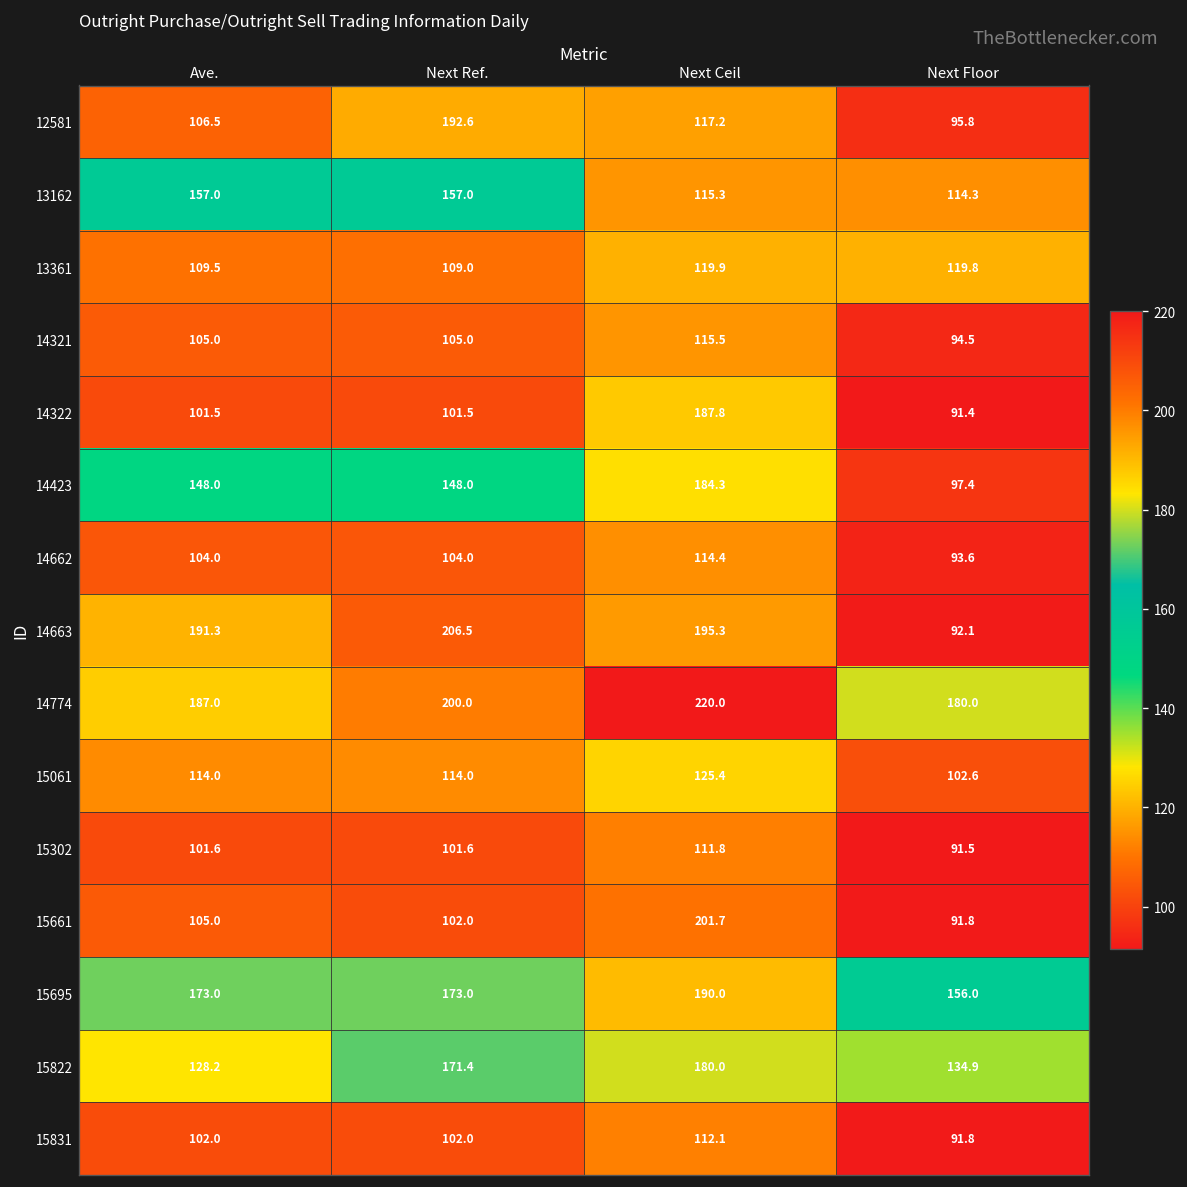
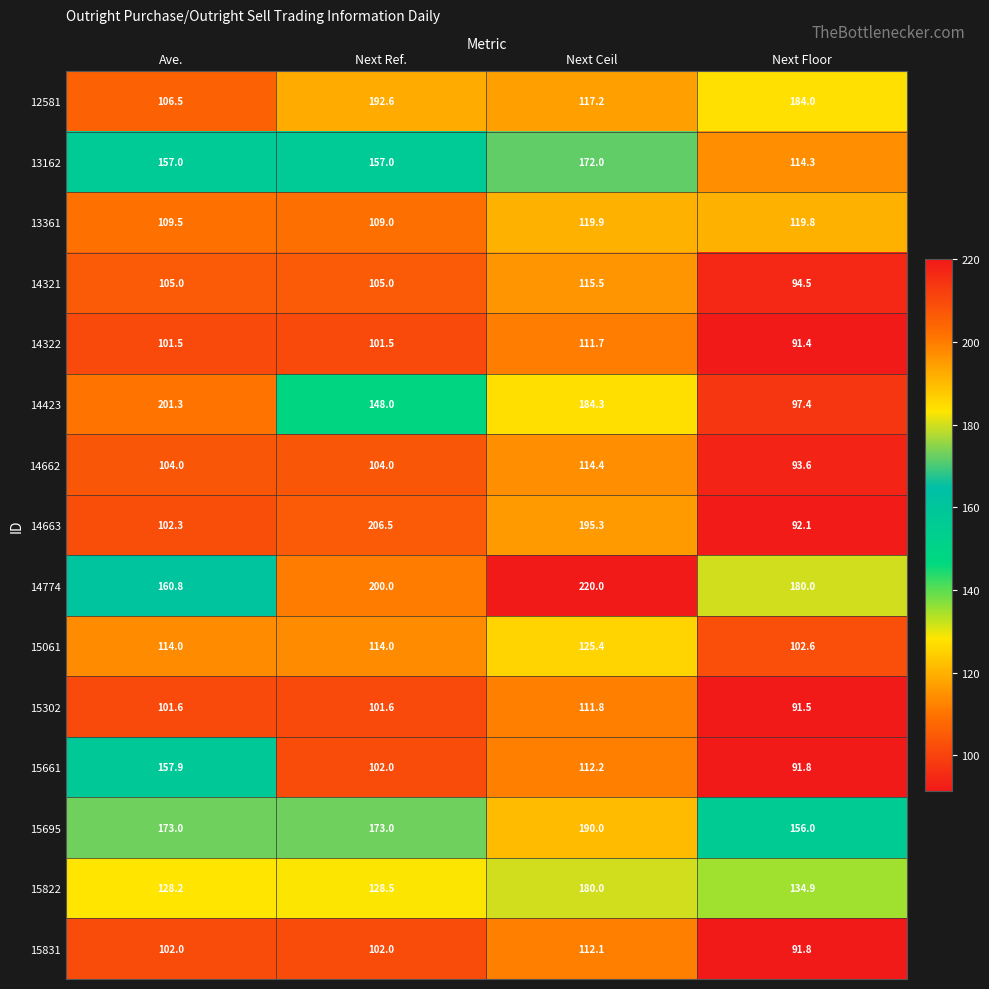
  {
    "12581": {
      "Ave.": 106.5,
      "Next Ref.": 192.6,
      "Next Ceil": 117.2,
-     "Next Floor": 95.8
+     "Next Floor": 184.0
    },
    "13162": {
      "Ave.": 157.0,
      "Next Ref.": 157.0,
-     "Next Ceil": 115.3,
+     "Next Ceil": 172.0,
      "Next Floor": 114.3
    },
    "13361": {
      "Ave.": 109.5,
      "Next Ref.": 109.0,
      "Next Ceil": 119.9,
      "Next Floor": 119.8
    },
    "14321": {
      "Ave.": 105.0,
      "Next Ref.": 105.0,
      "Next Ceil": 115.5,
      "Next Floor": 94.5
    },
    "14322": {
      "Ave.": 101.5,
      "Next Ref.": 101.5,
-     "Next Ceil": 187.8,
+     "Next Ceil": 111.7,
      "Next Floor": 91.4
    },
    "14423": {
-     "Ave.": 148.0,
+     "Ave.": 201.3,
      "Next Ref.": 148.0,
      "Next Ceil": 184.3,
      "Next Floor": 97.4
    },
    "14662": {
      "Ave.": 104.0,
      "Next Ref.": 104.0,
      "Next Ceil": 114.4,
      "Next Floor": 93.6
    },
    "14663": {
-     "Ave.": 191.3,
+     "Ave.": 102.3,
      "Next Ref.": 206.5,
      "Next Ceil": 195.3,
      "Next Floor": 92.1
    },
    "14774": {
-     "Ave.": 187.0,
+     "Ave.": 160.8,
      "Next Ref.": 200.0,
      "Next Ceil": 220.0,
      "Next Floor": 180.0
    },
    "15061": {
      "Ave.": 114.0,
      "Next Ref.": 114.0,
      "Next Ceil": 125.4,
      "Next Floor": 102.6
    },
    "15302": {
      "Ave.": 101.6,
      "Next Ref.": 101.6,
      "Next Ceil": 111.8,
      "Next Floor": 91.5
    },
    "15661": {
-     "Ave.": 105.0,
+     "Ave.": 157.9,
      "Next Ref.": 102.0,
-     "Next Ceil": 201.7,
+     "Next Ceil": 112.2,
      "Next Floor": 91.8
    },
    "15695": {
      "Ave.": 173.0,
      "Next Ref.": 173.0,
      "Next Ceil": 190.0,
      "Next Floor": 156.0
    },
    "15822": {
      "Ave.": 128.2,
-     "Next Ref.": 171.4,
+     "Next Ref.": 128.5,
      "Next Ceil": 180.0,
      "Next Floor": 134.9
    },
    "15831": {
      "Ave.": 102.0,
      "Next Ref.": 102.0,
      "Next Ceil": 112.1,
      "Next Floor": 91.8
    }
  }
